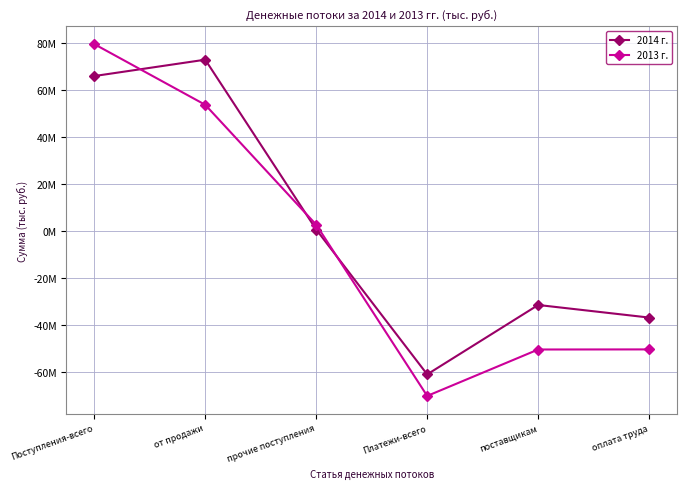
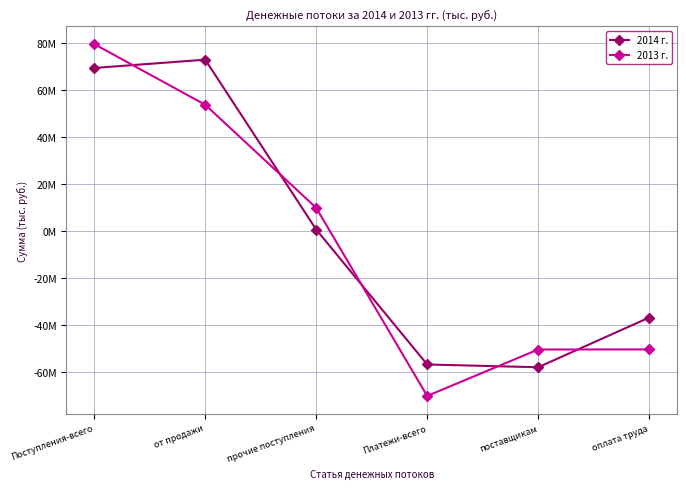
  {
    "2014 г.": {
-     "Поступления-всего": "66М",
+     "Поступления-всего": "69М",
      "от продажи": "73М",
      "прочие поступления": "1М",
-     "Платежи-всего": "-61М",
-     "поставщикам": "-32М",
+     "Платежи-всего": "-57М",
+     "поставщикам": "-58М",
      "оплата труда": "-37М"
    },
    "2013 г.": {
      "Поступления-всего": "80М",
      "от продажи": "54М",
-     "прочие поступления": "3М",
+     "прочие поступления": "10М",
      "Платежи-всего": "-70М",
      "поставщикам": "-51М",
      "оплата труда": "-51М"
    }
  }
